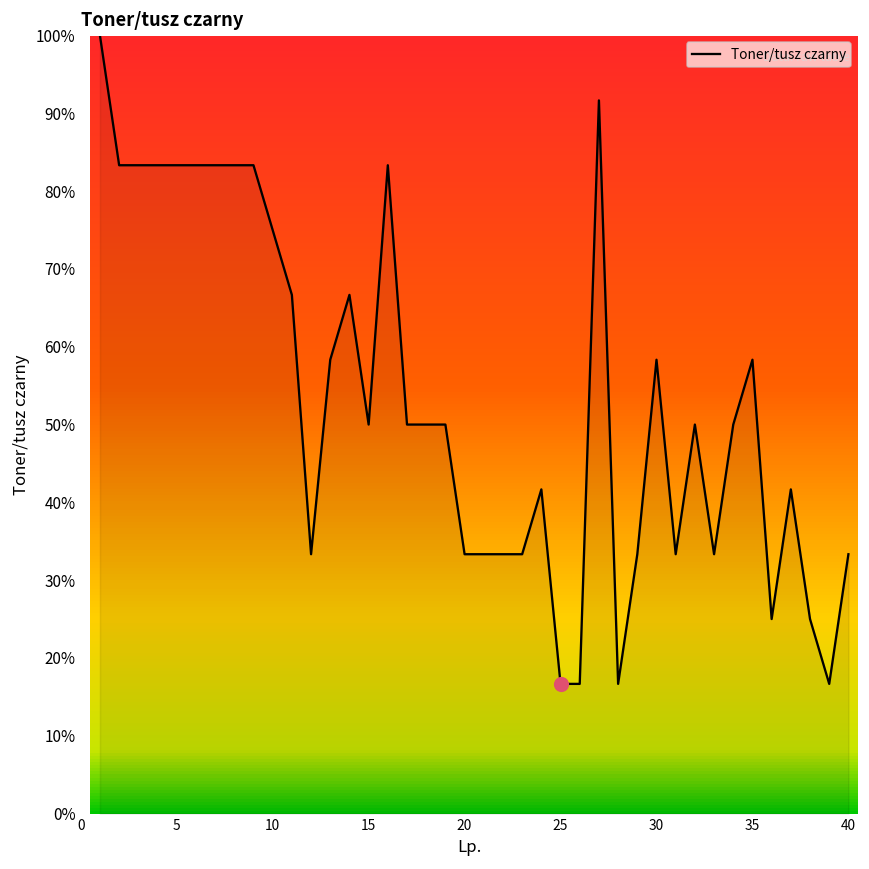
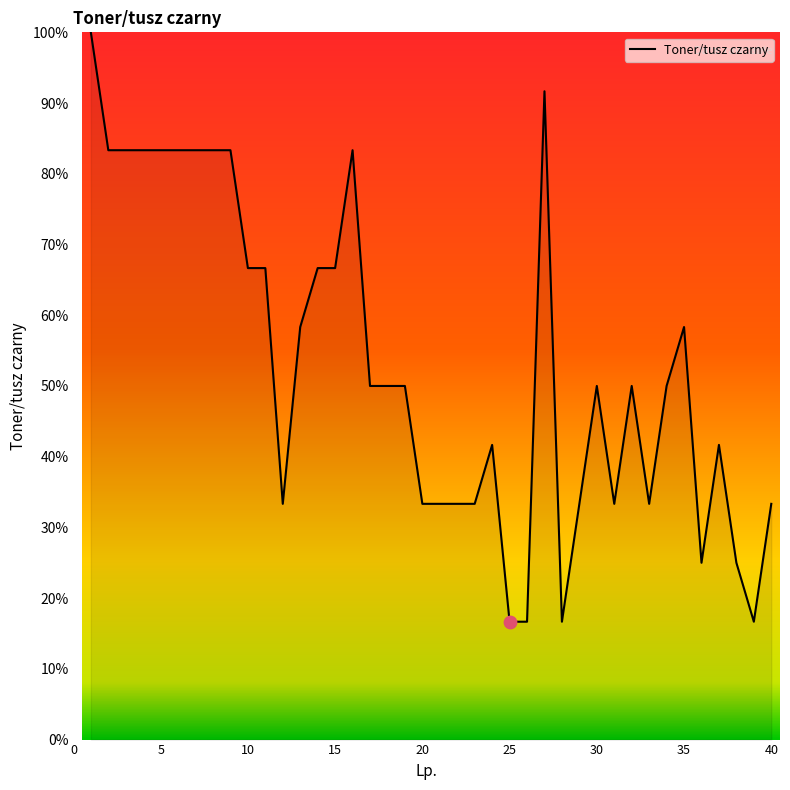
  {
    "Toner/tusz czarny": {
      "5": "83%",
-     "10": "75%",
-     "15": "50%",
+     "10": "67%",
+     "15": "67%",
      "20": "33%",
-     "30": "58%",
+     "30": "50%",
      "35": "58%",
      "40": "33%"
    }
  }
